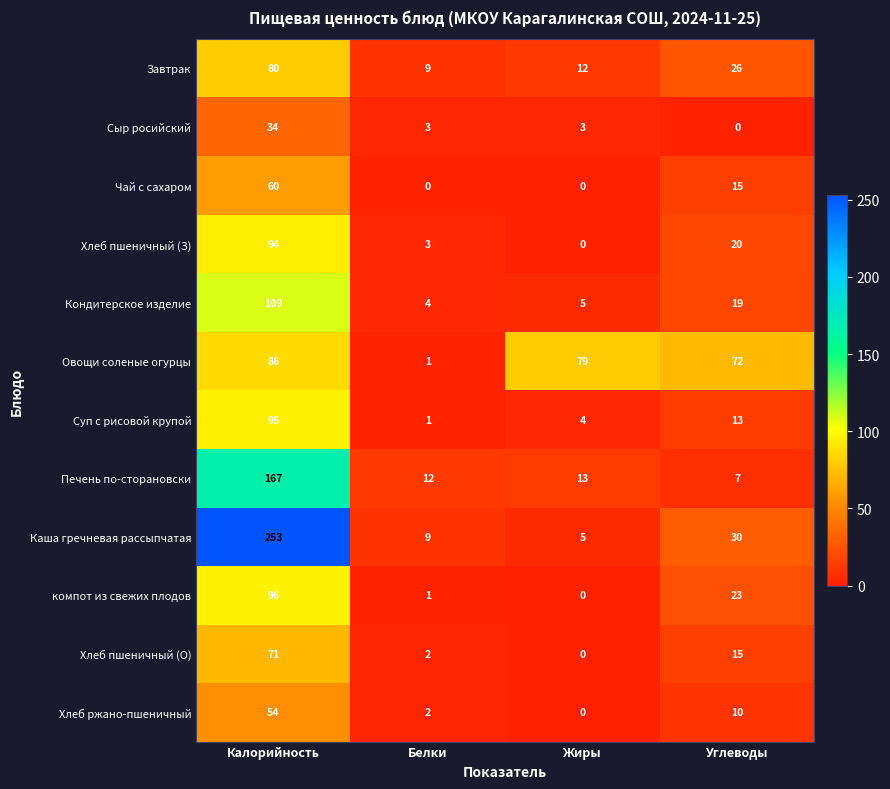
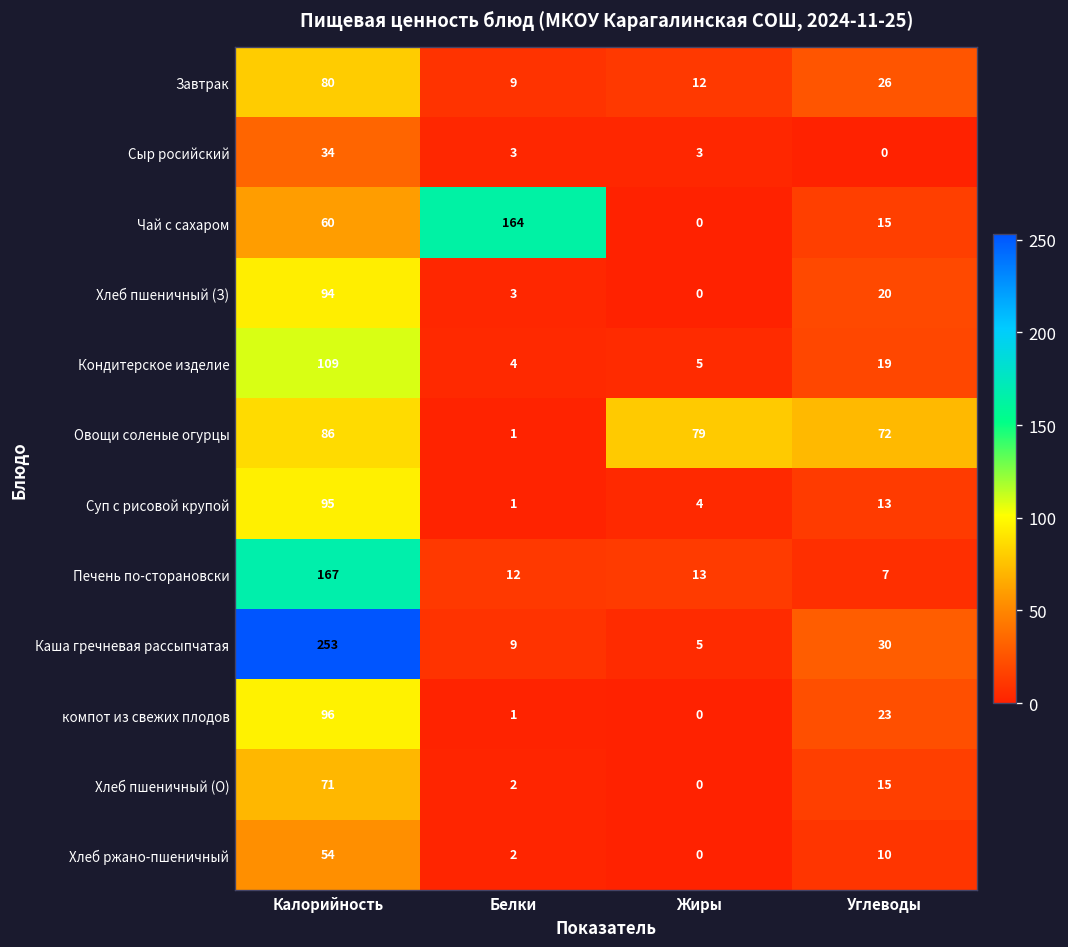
  {
    "Завтрак": {
      "Калорийность": 80,
      "Белки": 9,
      "Жиры": 12,
      "Углеводы": 26
    },
    "Сыр росийский": {
      "Калорийность": 34,
      "Белки": 3,
      "Жиры": 3,
      "Углеводы": 0
    },
    "Чай с сахаром": {
      "Калорийность": 60,
-     "Белки": 0,
+     "Белки": 164,
      "Жиры": 0,
      "Углеводы": 15
    },
    "Хлеб пшеничный (З)": {
      "Калорийность": 94,
      "Белки": 3,
      "Жиры": 0,
      "Углеводы": 20
    },
    "Кондитерское изделие": {
      "Калорийность": 109,
      "Белки": 4,
      "Жиры": 5,
      "Углеводы": 19
    },
    "Овощи соленые огурцы": {
      "Калорийность": 86,
      "Белки": 1,
      "Жиры": 79,
      "Углеводы": 72
    },
    "Суп с рисовой крупой": {
      "Калорийность": 95,
      "Белки": 1,
      "Жиры": 4,
      "Углеводы": 13
    },
    "Печень по-сторановски": {
      "Калорийность": 167,
      "Белки": 12,
      "Жиры": 13,
      "Углеводы": 7
    },
    "Каша гречневая рассыпчатая": {
      "Калорийность": 253,
      "Белки": 9,
      "Жиры": 5,
      "Углеводы": 30
    },
    "компот из свежих плодов": {
      "Калорийность": 96,
      "Белки": 1,
      "Жиры": 0,
      "Углеводы": 23
    },
    "Хлеб пшеничный (О)": {
      "Калорийность": 71,
      "Белки": 2,
      "Жиры": 0,
      "Углеводы": 15
    },
    "Хлеб ржано-пшеничный": {
      "Калорийность": 54,
      "Белки": 2,
      "Жиры": 0,
      "Углеводы": 10
    }
  }
